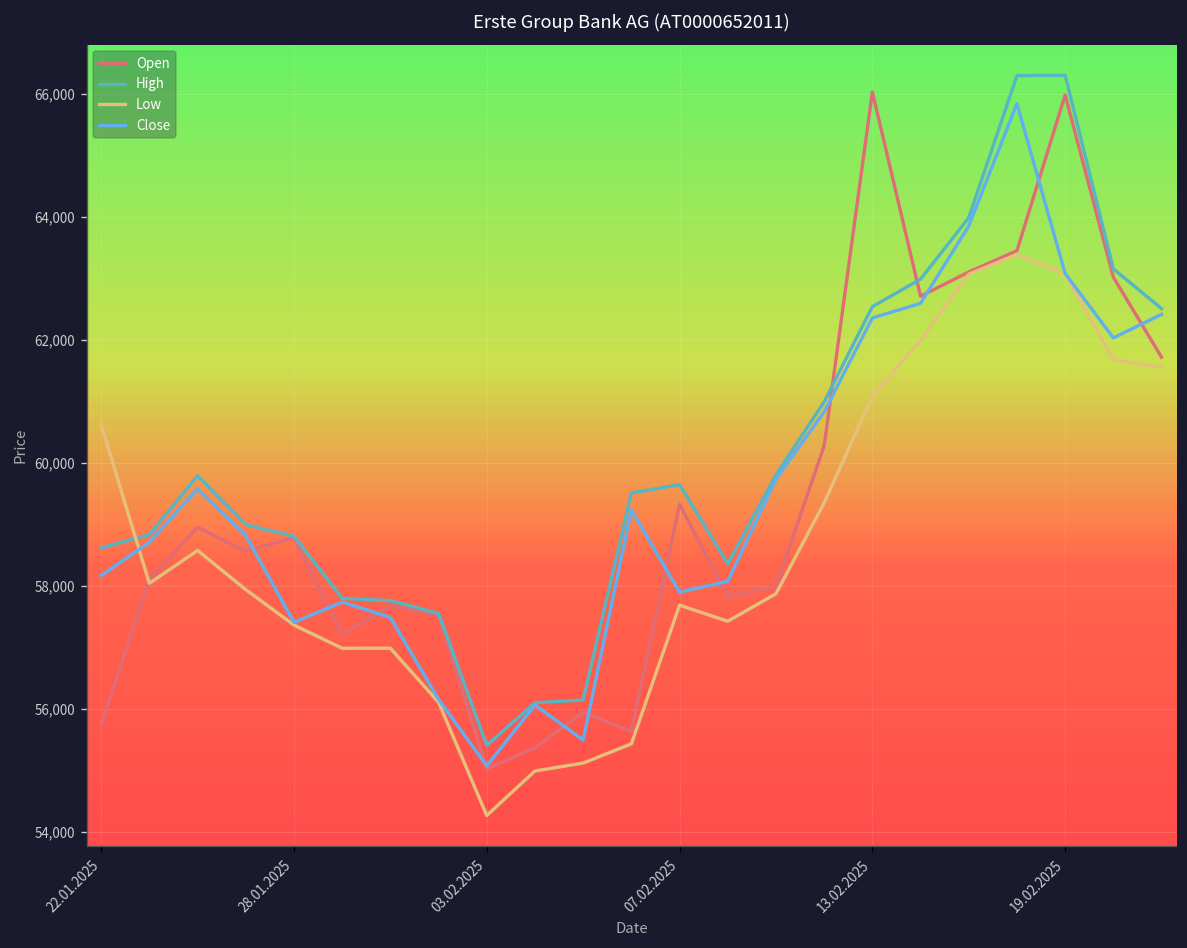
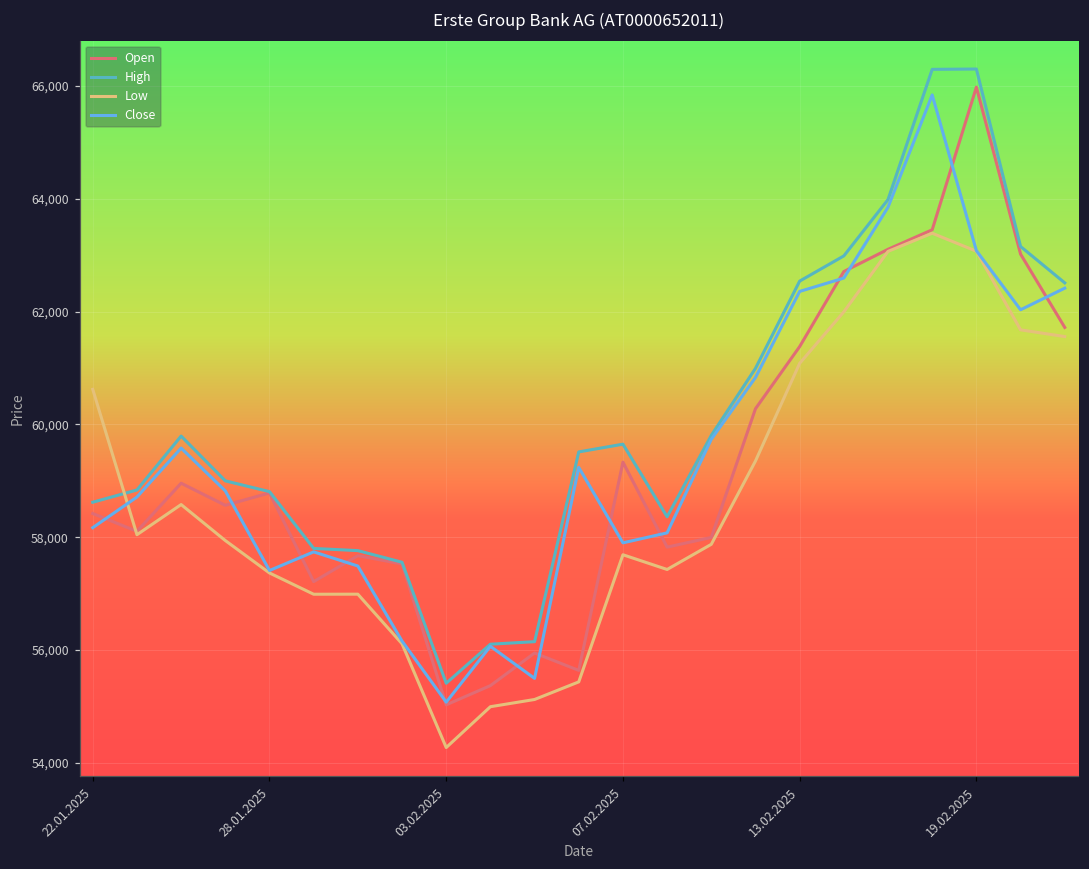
  {
    "Open": {
-     "22.01.2025": "55,800",
+     "22.01.2025": "58,400",
      "07.02.2025": "59,300",
-     "13.02.2025": "66,000",
+     "13.02.2025": "61,400",
      "19.02.2025": "66,000"
    },
    "Low": {
      "22.01.2025": "60,600",
      "03.02.2025": "54,300",
      "07.02.2025": "57,700",
      "13.02.2025": "61,100"
    }
  }
